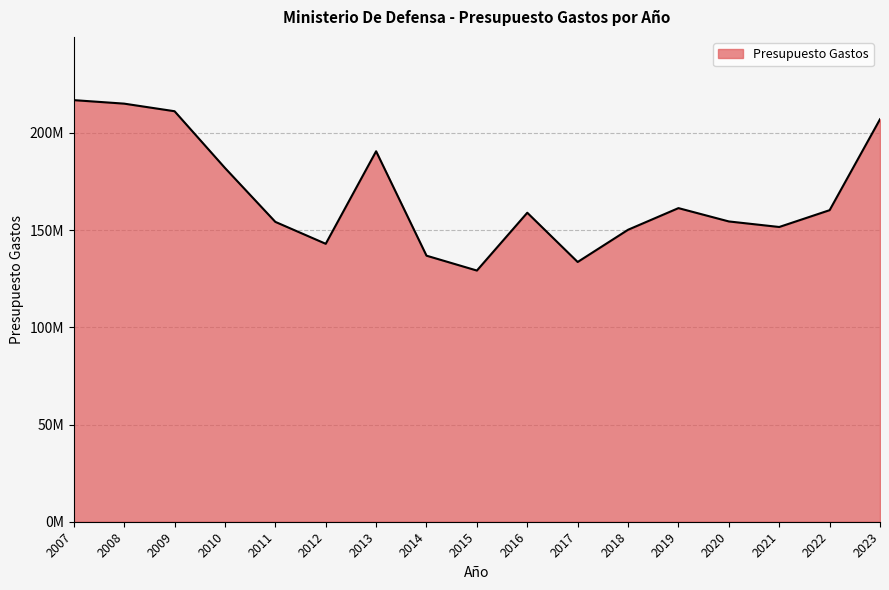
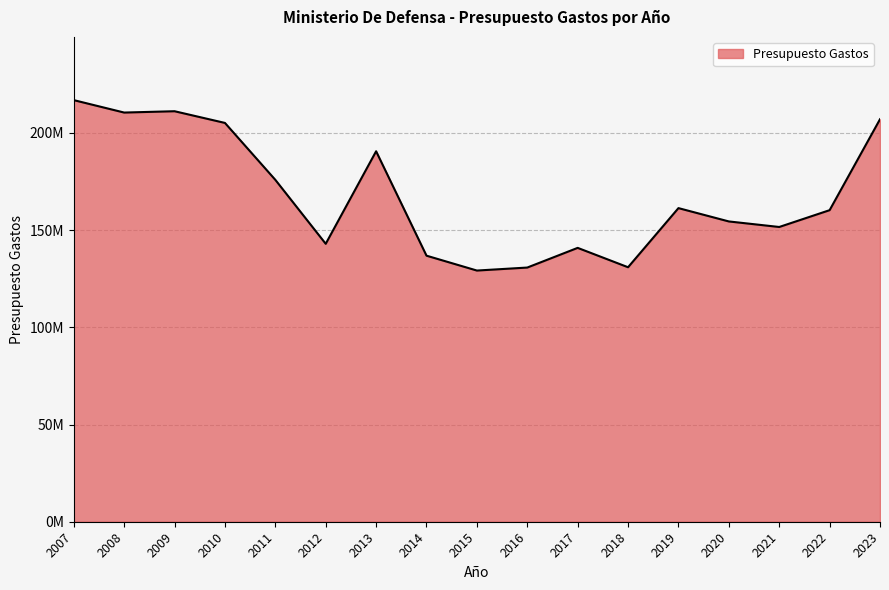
  {
    "2007": 217000000,
-   "2008": 215000000,
+   "2008": 210000000,
    "2009": 211000000,
-   "2010": 182000000,
-   "2011": 154000000,
+   "2010": 205000000,
+   "2011": 176000000,
    "2012": 143000000,
    "2013": 191000000,
    "2014": 137000000,
    "2015": 129000000,
-   "2016": 159000000,
-   "2017": 134000000,
-   "2018": 150000000,
+   "2016": 131000000,
+   "2017": 141000000,
+   "2018": 131000000,
    "2019": 161000000,
    "2020": 154000000,
    "2021": 152000000,
    "2022": 160000000,
    "2023": 207000000
  }
